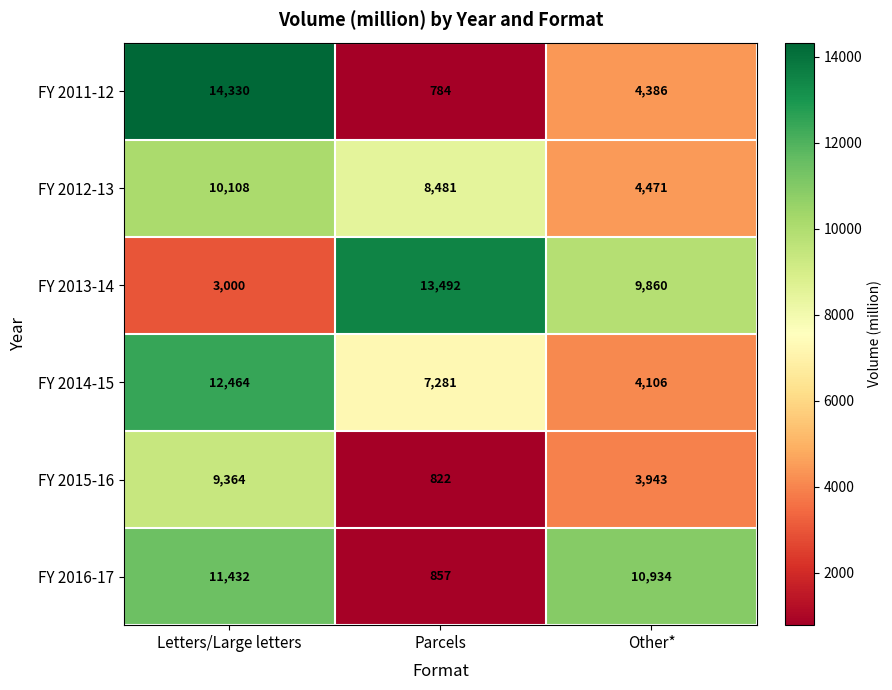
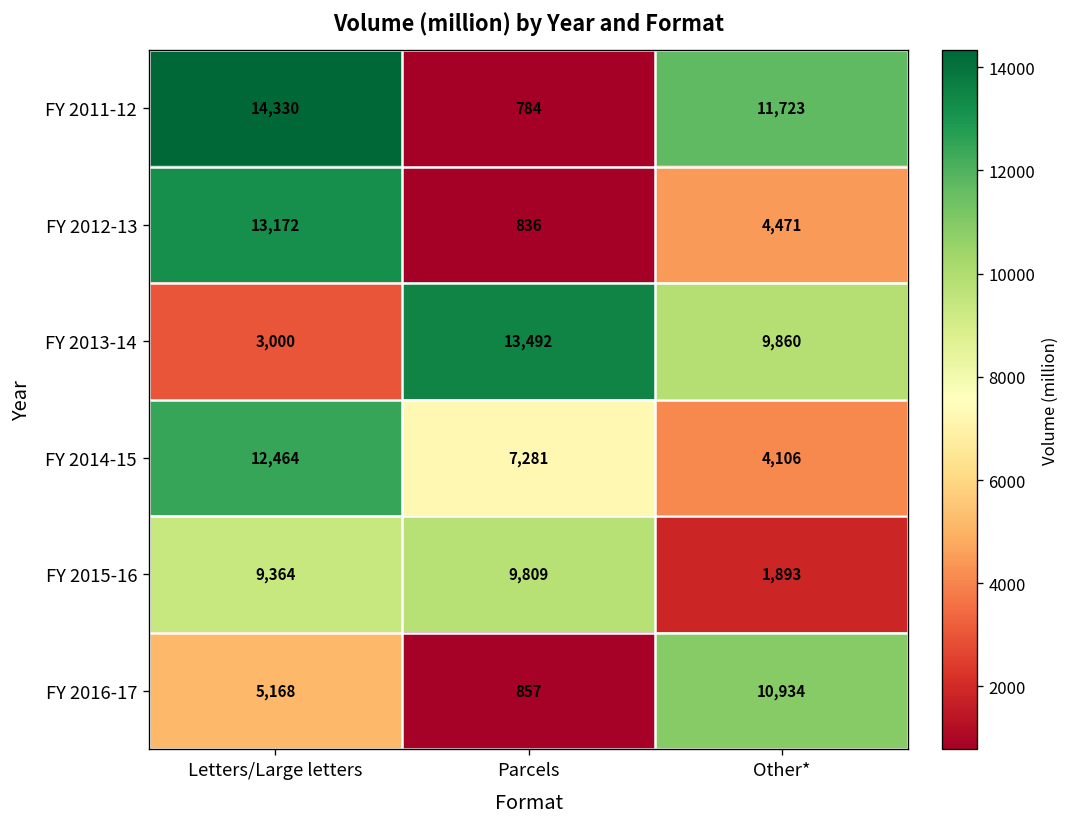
  {
    "FY 2011-12": {
      "Letters/Large letters": "14,330",
      "Parcels": "784",
-     "Other*": "4,386"
+     "Other*": "11,723"
    },
    "FY 2012-13": {
-     "Letters/Large letters": "10,108",
-     "Parcels": "8,481",
+     "Letters/Large letters": "13,172",
+     "Parcels": "836",
      "Other*": "4,471"
    },
    "FY 2013-14": {
      "Letters/Large letters": "3,000",
      "Parcels": "13,492",
      "Other*": "9,860"
    },
    "FY 2014-15": {
      "Letters/Large letters": "12,464",
      "Parcels": "7,281",
      "Other*": "4,106"
    },
    "FY 2015-16": {
      "Letters/Large letters": "9,364",
-     "Parcels": "822",
-     "Other*": "3,943"
+     "Parcels": "9,809",
+     "Other*": "1,893"
    },
    "FY 2016-17": {
-     "Letters/Large letters": "11,432",
+     "Letters/Large letters": "5,168",
      "Parcels": "857",
      "Other*": "10,934"
    }
  }
